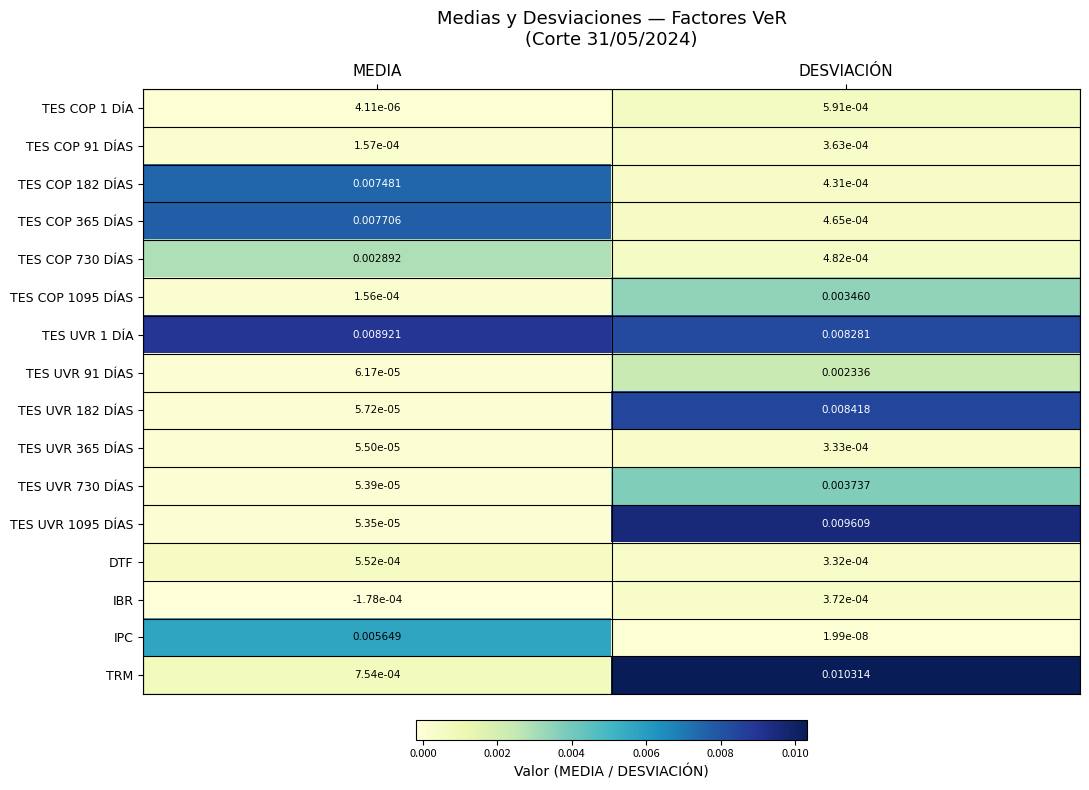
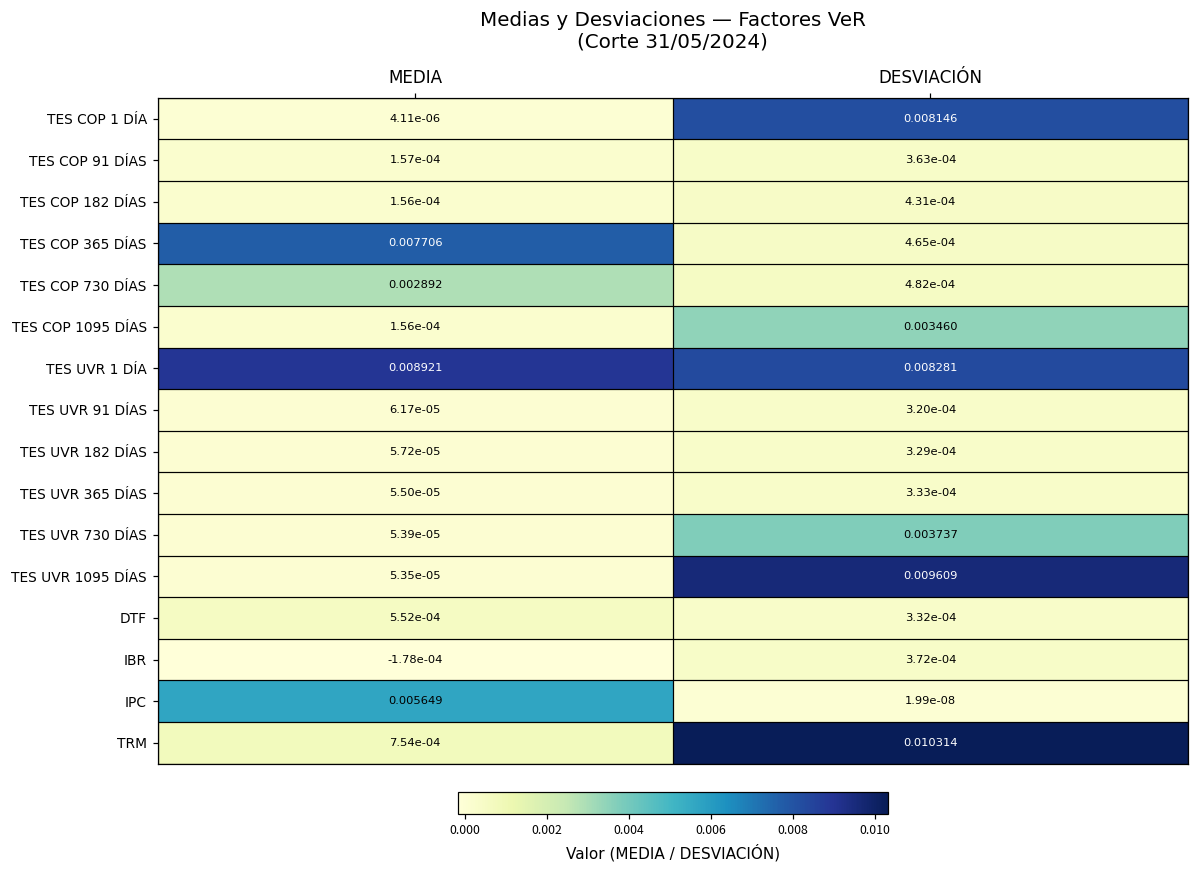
  {
    "TES COP 1 DÍA": {
      "MEDIA": "4.11e-06",
-     "DESVIACIÓN": "5.91e-04"
+     "DESVIACIÓN": "0.008146"
    },
    "TES COP 91 DÍAS": {
      "MEDIA": "1.57e-04",
      "DESVIACIÓN": "3.63e-04"
    },
    "TES COP 182 DÍAS": {
-     "MEDIA": "0.007481",
+     "MEDIA": "1.56e-04",
      "DESVIACIÓN": "4.31e-04"
    },
    "TES COP 365 DÍAS": {
      "MEDIA": "0.007706",
      "DESVIACIÓN": "4.65e-04"
    },
    "TES COP 730 DÍAS": {
      "MEDIA": "0.002892",
      "DESVIACIÓN": "4.82e-04"
    },
    "TES COP 1095 DÍAS": {
      "MEDIA": "1.56e-04",
      "DESVIACIÓN": "0.003460"
    },
    "TES UVR 1 DÍA": {
      "MEDIA": "0.008921",
      "DESVIACIÓN": "0.008281"
    },
    "TES UVR 91 DÍAS": {
      "MEDIA": "6.17e-05",
-     "DESVIACIÓN": "0.002336"
+     "DESVIACIÓN": "3.20e-04"
    },
    "TES UVR 182 DÍAS": {
      "MEDIA": "5.72e-05",
-     "DESVIACIÓN": "0.008418"
+     "DESVIACIÓN": "3.29e-04"
    },
    "TES UVR 365 DÍAS": {
      "MEDIA": "5.50e-05",
      "DESVIACIÓN": "3.33e-04"
    },
    "TES UVR 730 DÍAS": {
      "MEDIA": "5.39e-05",
      "DESVIACIÓN": "0.003737"
    },
    "TES UVR 1095 DÍAS": {
      "MEDIA": "5.35e-05",
      "DESVIACIÓN": "0.009609"
    },
    "DTF": {
      "MEDIA": "5.52e-04",
      "DESVIACIÓN": "3.32e-04"
    },
    "IBR": {
      "MEDIA": "-1.78e-04",
      "DESVIACIÓN": "3.72e-04"
    },
    "IPC": {
      "MEDIA": "0.005649",
      "DESVIACIÓN": "1.99e-08"
    },
    "TRM": {
      "MEDIA": "7.54e-04",
      "DESVIACIÓN": "0.010314"
    }
  }
